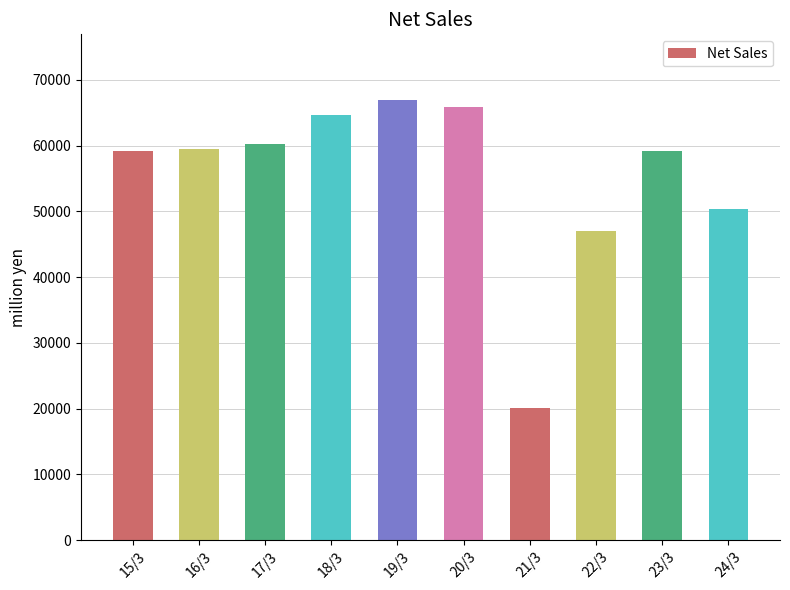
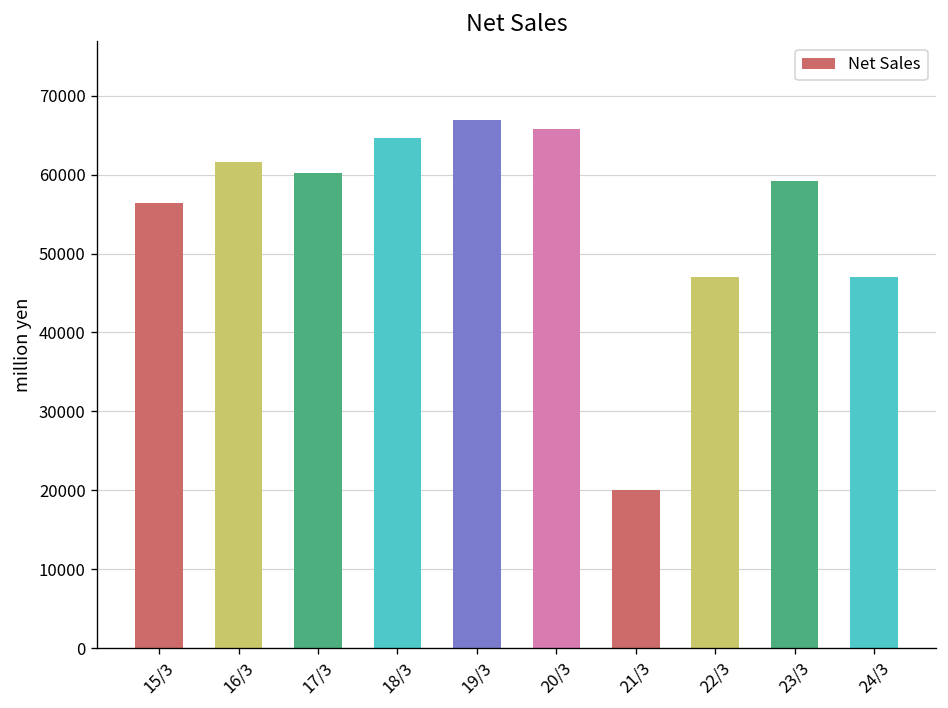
  {
-   "15/3": 59000,
-   "16/3": 60000,
+   "15/3": 56000,
+   "16/3": 62000,
    "17/3": 60000,
    "18/3": 65000,
    "19/3": 67000,
    "20/3": 66000,
    "21/3": 20000,
    "22/3": 47000,
    "23/3": 59000,
-   "24/3": 50000
+   "24/3": 47000
  }
